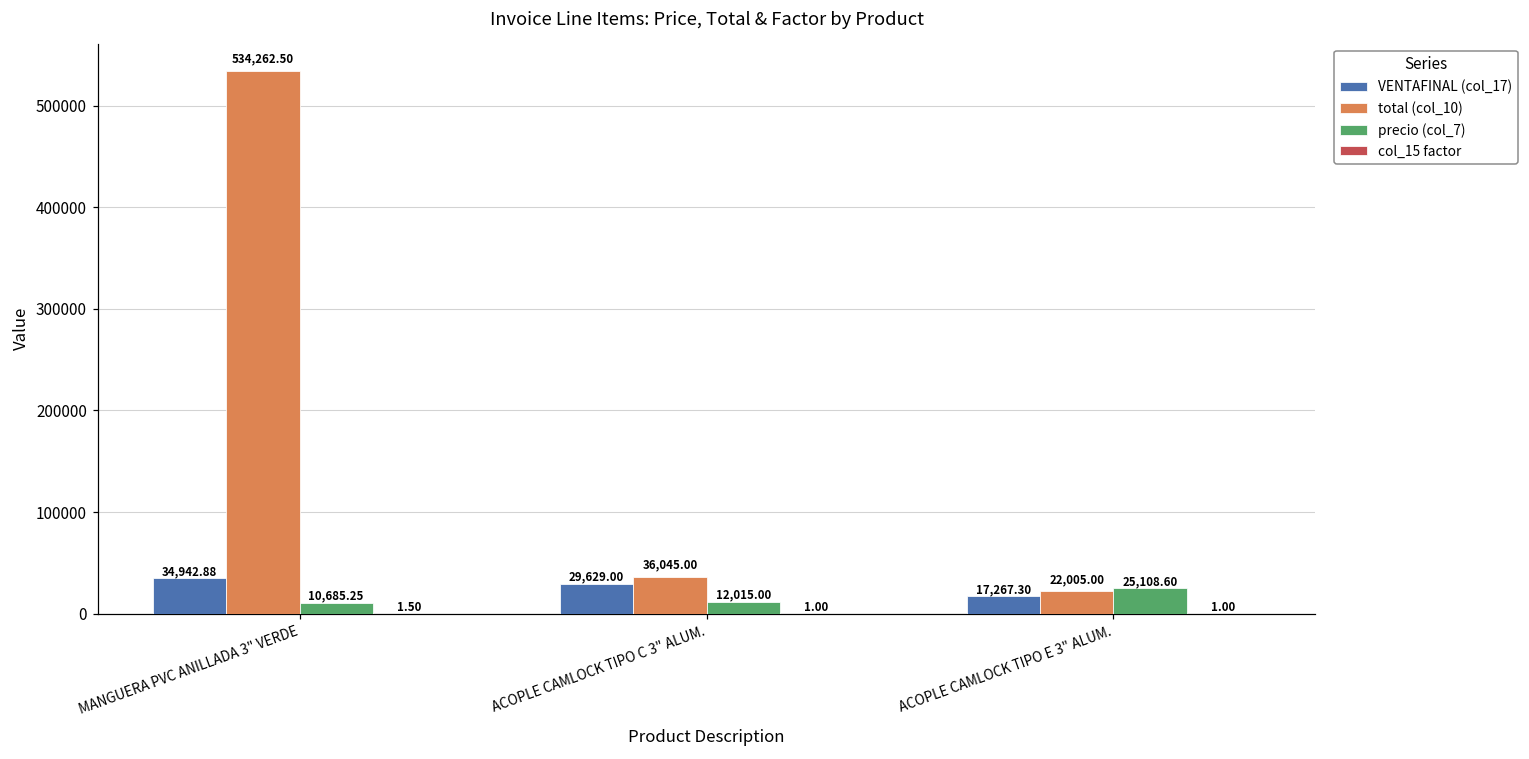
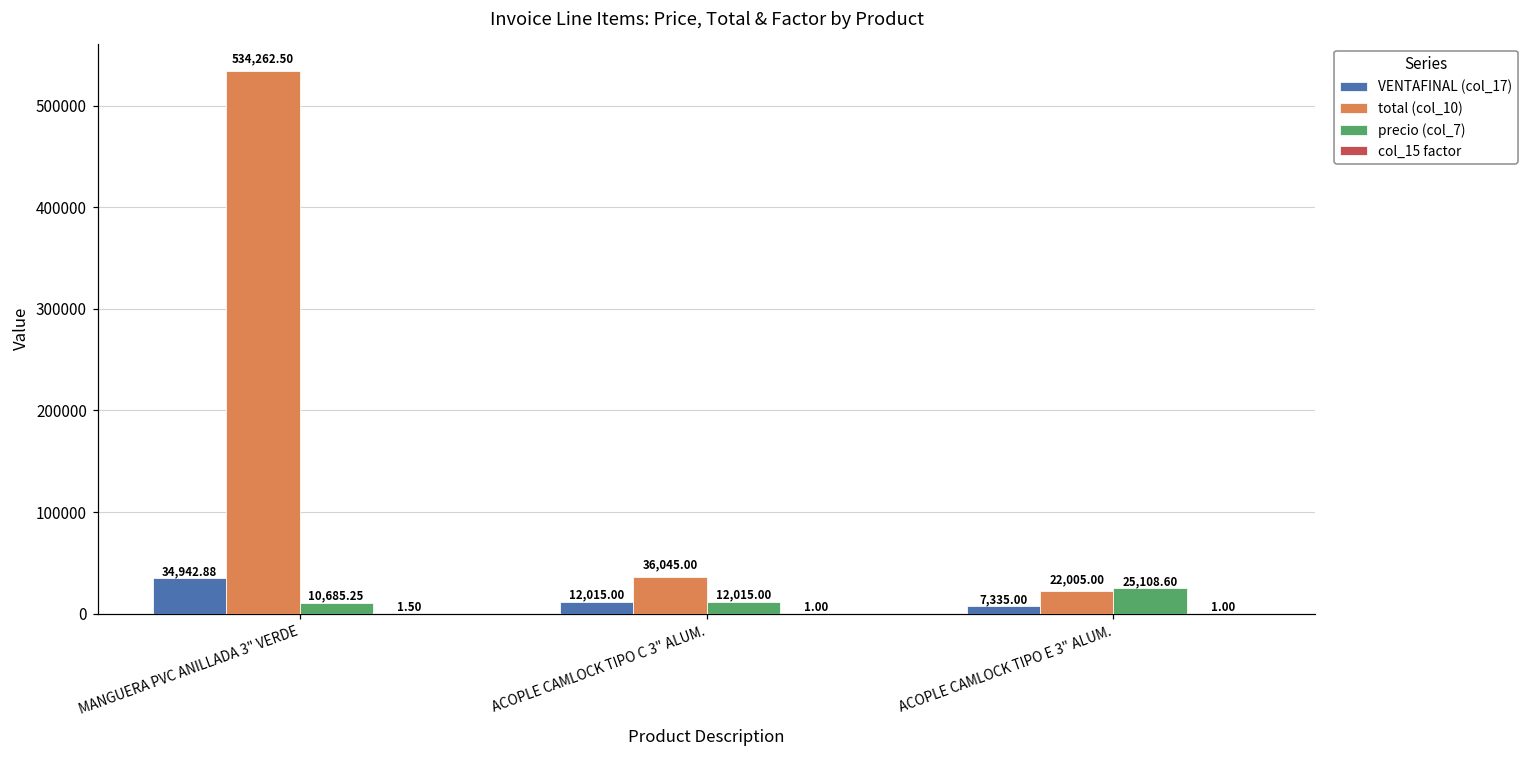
  {
    "VENTAFINAL (col_17)": {
      "MANGUERA PVC ANILLADA 3\" VERDE": "34,942.88",
-     "ACOPLE CAMLOCK TIPO C 3\" ALUM.": "29,629.00",
-     "ACOPLE CAMLOCK TIPO E 3\" ALUM.": "17,267.30"
+     "ACOPLE CAMLOCK TIPO C 3\" ALUM.": "12,015.00",
+     "ACOPLE CAMLOCK TIPO E 3\" ALUM.": "7,335.00"
    },
    "precio (col_7)": {
      "MANGUERA PVC ANILLADA 3\" VERDE": "10,685.25",
      "ACOPLE CAMLOCK TIPO C 3\" ALUM.": "12,015.00",
      "ACOPLE CAMLOCK TIPO E 3\" ALUM.": "25,108.60"
    }
  }
